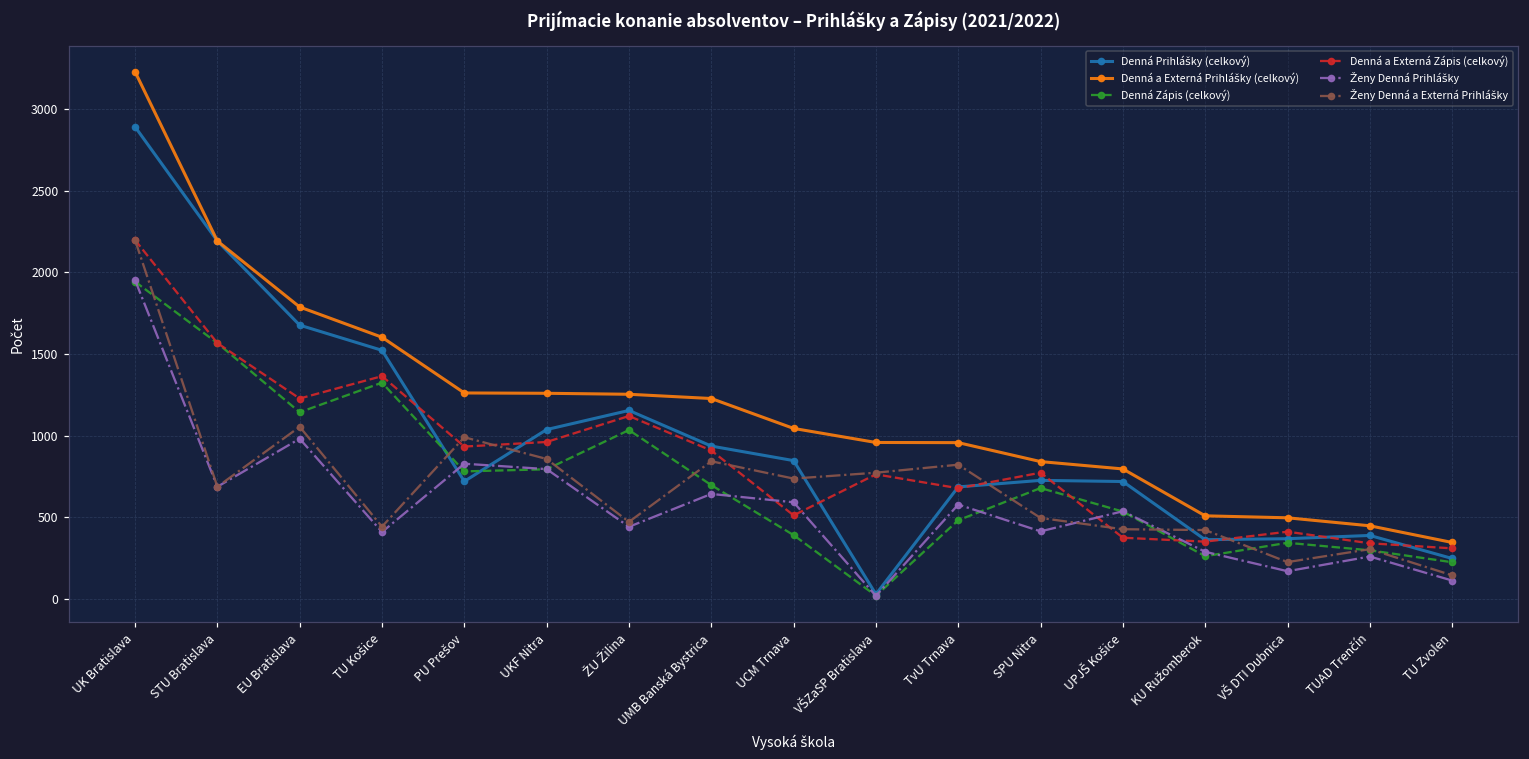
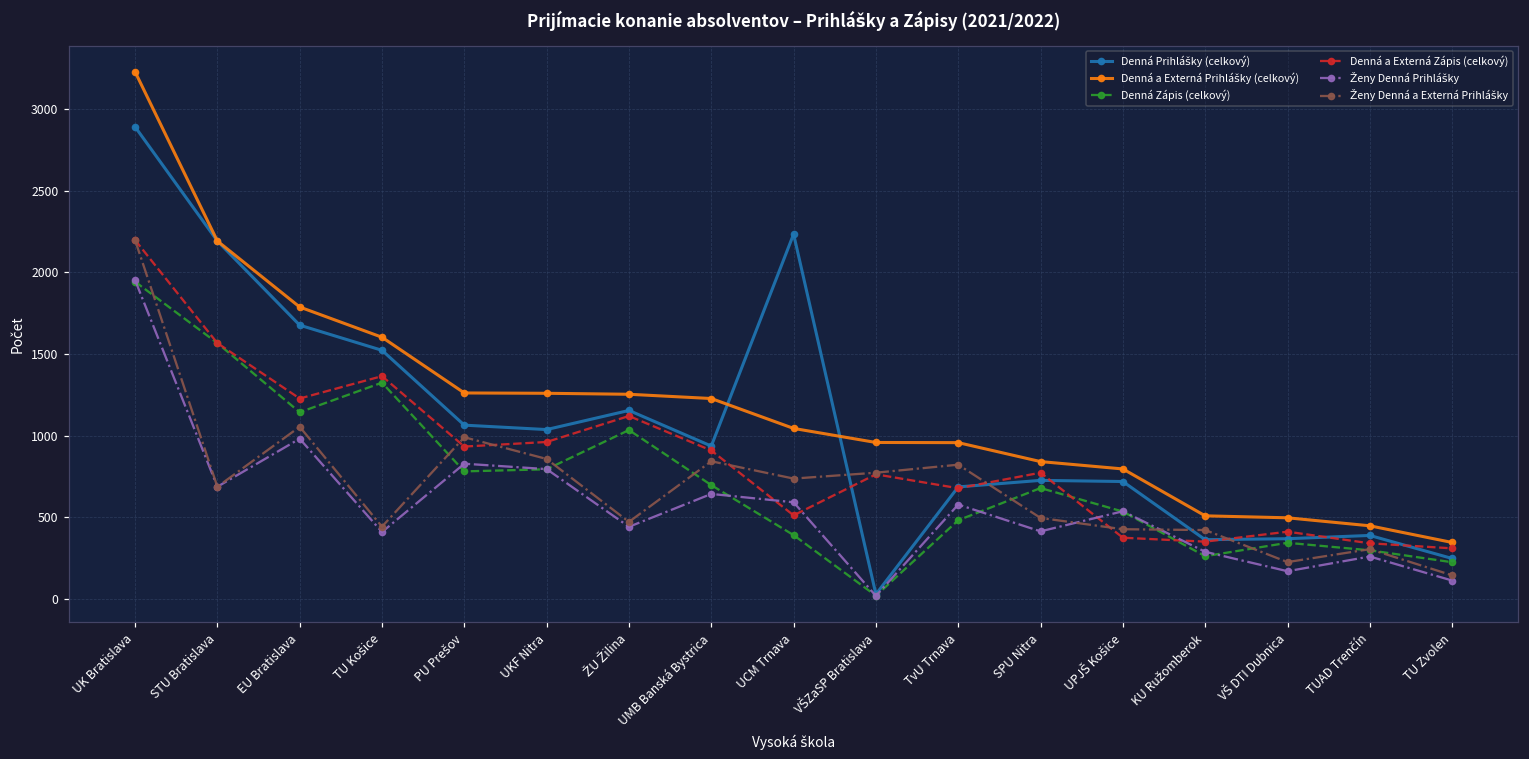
  {
    "Denná Prihlášky (celkový)": {
      "UK Bratislava": 2890,
      "EU Bratislava": 1680,
      "TU Košice": 1520,
-     "PU Prešov": 720,
+     "PU Prešov": 1070,
      "UKF Nitra": 1040,
      "ŽU Žilina": 1160,
      "UMB Banská Bystrica": 940,
-     "UCM Trnava": 850,
+     "UCM Trnava": 2230,
      "SPU Nitra": 730,
      "UPJŠ Košice": 720,
      "VŠ DTI Dubnica": 370,
      "TUAD Trenčín": 390,
      "TU Zvolen": 250
    },
    "Denná a Externá Prihlášky (celkový)": {
      "UK Bratislava": 3230,
      "EU Bratislava": 1790,
      "TU Košice": 1600,
      "PU Prešov": 1260,
      "UKF Nitra": 1260,
      "ŽU Žilina": 1250,
      "UMB Banská Bystrica": 1230,
      "UCM Trnava": 1050,
      "VŠZaSP Bratislava": 960,
      "TvU Trnava": 960,
      "SPU Nitra": 840,
      "UPJŠ Košice": 800,
      "KU Ružomberok": 510,
      "VŠ DTI Dubnica": 500,
      "TUAD Trenčín": 450,
      "TU Zvolen": 350
    },
    "Denná Zápis (celkový)": {
      "EU Bratislava": 1140,
      "TU Košice": 1330,
      "PU Prešov": 780,
      "ŽU Žilina": 1040,
      "UMB Banská Bystrica": 700,
      "UCM Trnava": 390,
      "TvU Trnava": 480,
      "SPU Nitra": 680,
      "KU Ružomberok": 260,
      "VŠ DTI Dubnica": 350,
      "TU Zvolen": 230
    },
    "Denná a Externá Zápis (celkový)": {
      "EU Bratislava": 1230,
      "TU Košice": 1370,
      "PU Prešov": 930,
      "UKF Nitra": 960,
      "ŽU Žilina": 1120,
      "UMB Banská Bystrica": 910,
      "UCM Trnava": 510,
      "SPU Nitra": 770,
      "UPJŠ Košice": 380,
      "VŠ DTI Dubnica": 410,
      "TUAD Trenčín": 340,
      "TU Zvolen": 310
    },
    "Ženy Denná Prihlášky": {
      "EU Bratislava": 980,
      "TU Košice": 410,
      "PU Prešov": 830,
      "ŽU Žilina": 440,
      "UMB Banská Bystrica": 640,
      "UCM Trnava": 590,
      "TvU Trnava": 580,
      "SPU Nitra": 420,
      "KU Ružomberok": 290,
      "VŠ DTI Dubnica": 170,
      "TUAD Trenčín": 260,
      "TU Zvolen": 110
    },
    "Ženy Denná a Externá Prihlášky": {
      "EU Bratislava": 1060,
      "TU Košice": 440,
      "PU Prešov": 990,
      "UKF Nitra": 860,
      "ŽU Žilina": 470,
      "UMB Banská Bystrica": 840,
      "UCM Trnava": 740,
      "TvU Trnava": 820,
      "SPU Nitra": 500,
      "UPJŠ Košice": 430,
      "KU Ružomberok": 420,
      "VŠ DTI Dubnica": 230,
      "TU Zvolen": 150
    }
  }
